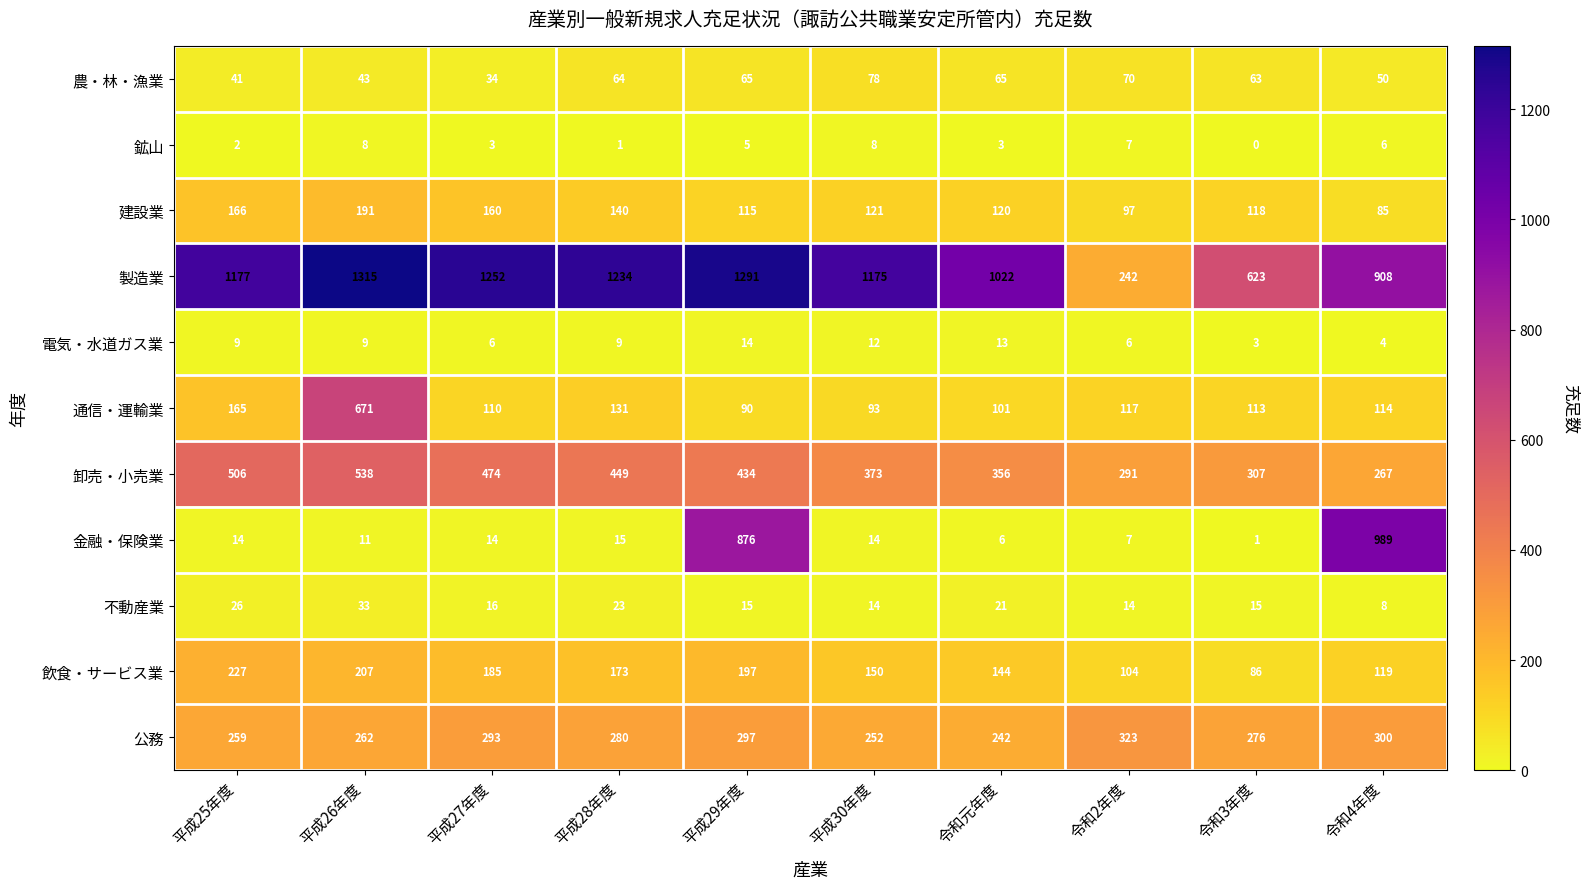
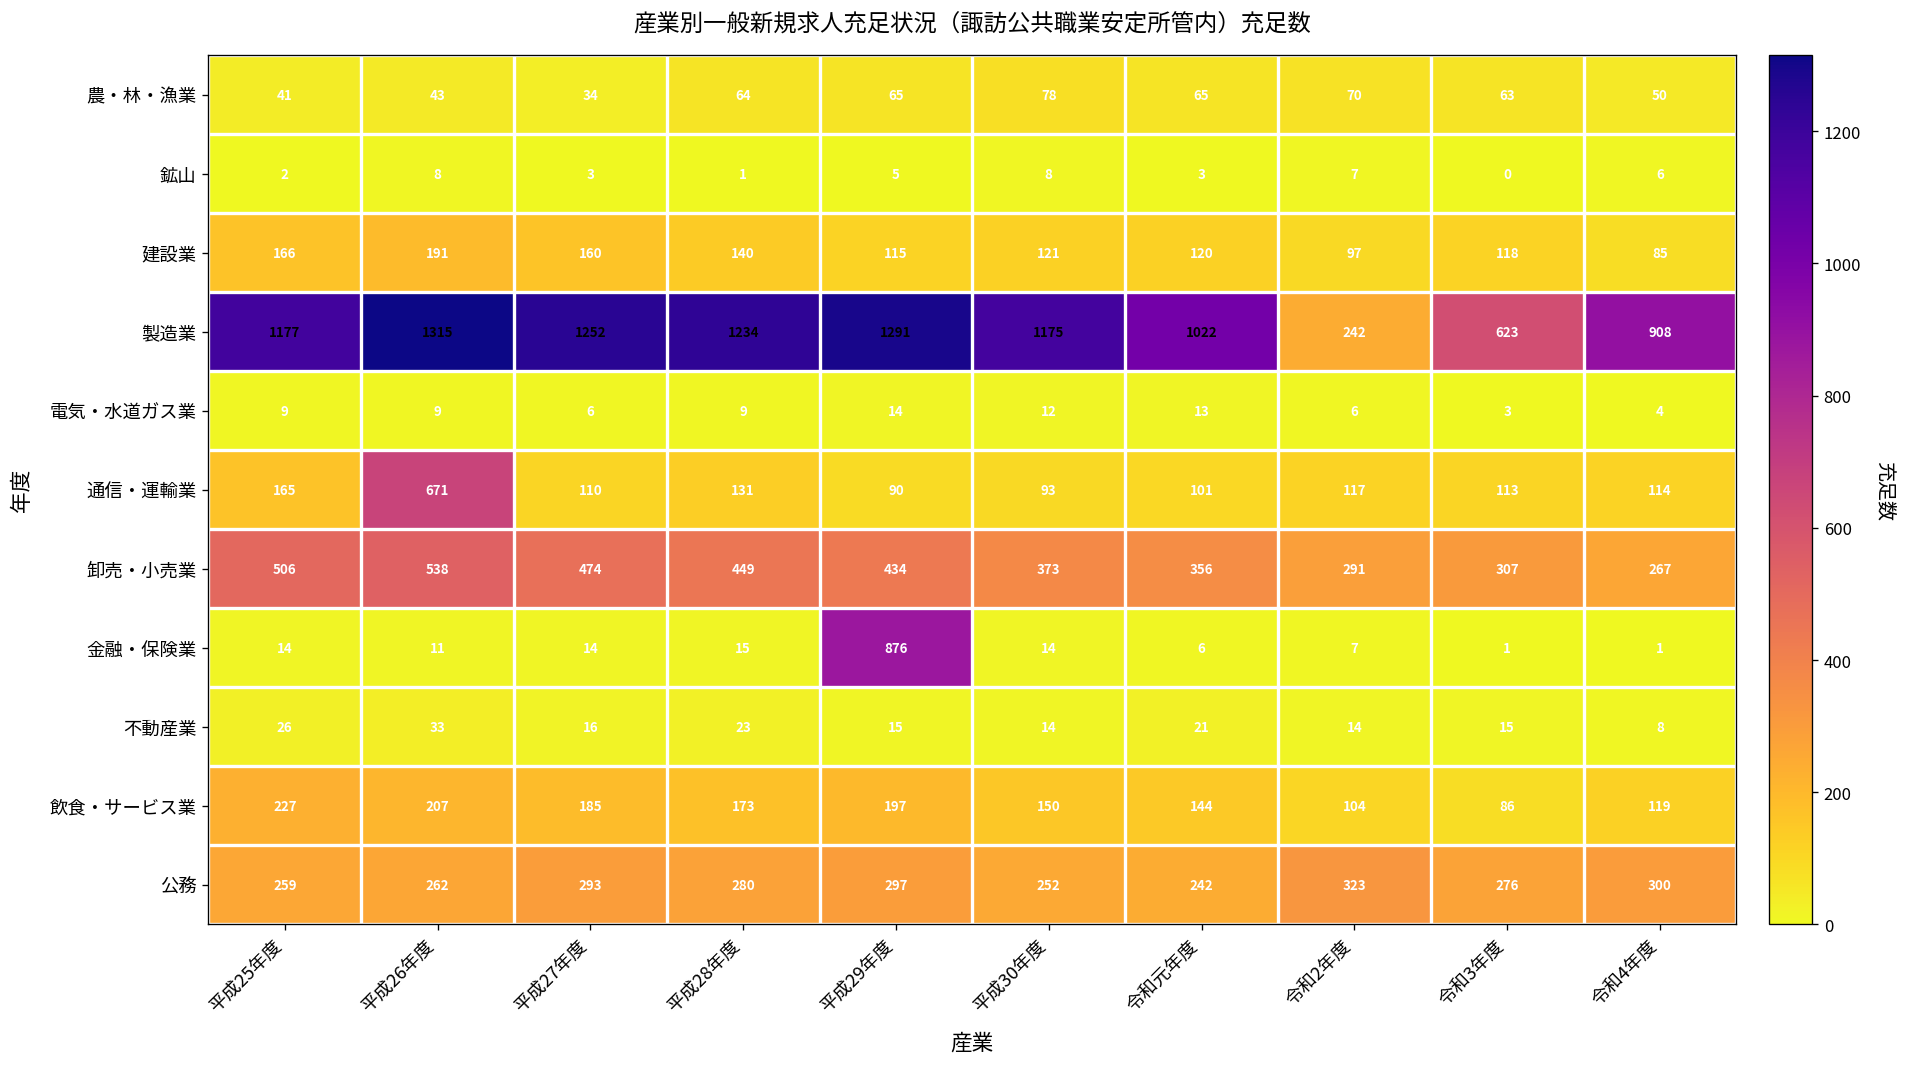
  {
    "農・林・漁業": {
      "平成25年度": 41,
      "平成26年度": 43,
      "平成27年度": 34,
      "平成28年度": 64,
      "平成29年度": 65,
      "平成30年度": 78,
      "令和元年度": 65,
      "令和2年度": 70,
      "令和3年度": 63,
      "令和4年度": 50
    },
    "鉱山": {
      "平成25年度": 2,
      "平成26年度": 8,
      "平成27年度": 3,
      "平成28年度": 1,
      "平成29年度": 5,
      "平成30年度": 8,
      "令和元年度": 3,
      "令和2年度": 7,
      "令和3年度": 0,
      "令和4年度": 6
    },
    "建設業": {
      "平成25年度": 166,
      "平成26年度": 191,
      "平成27年度": 160,
      "平成28年度": 140,
      "平成29年度": 115,
      "平成30年度": 121,
      "令和元年度": 120,
      "令和2年度": 97,
      "令和3年度": 118,
      "令和4年度": 85
    },
    "製造業": {
      "平成25年度": 1177,
      "平成26年度": 1315,
      "平成27年度": 1252,
      "平成28年度": 1234,
      "平成29年度": 1291,
      "平成30年度": 1175,
      "令和元年度": 1022,
      "令和2年度": 242,
      "令和3年度": 623,
      "令和4年度": 908
    },
    "電気・水道ガス業": {
      "平成25年度": 9,
      "平成26年度": 9,
      "平成27年度": 6,
      "平成28年度": 9,
      "平成29年度": 14,
      "平成30年度": 12,
      "令和元年度": 13,
      "令和2年度": 6,
      "令和3年度": 3,
      "令和4年度": 4
    },
    "通信・運輸業": {
      "平成25年度": 165,
      "平成26年度": 671,
      "平成27年度": 110,
      "平成28年度": 131,
      "平成29年度": 90,
      "平成30年度": 93,
      "令和元年度": 101,
      "令和2年度": 117,
      "令和3年度": 113,
      "令和4年度": 114
    },
    "卸売・小売業": {
      "平成25年度": 506,
      "平成26年度": 538,
      "平成27年度": 474,
      "平成28年度": 449,
      "平成29年度": 434,
      "平成30年度": 373,
      "令和元年度": 356,
      "令和2年度": 291,
      "令和3年度": 307,
      "令和4年度": 267
    },
    "金融・保険業": {
      "平成25年度": 14,
      "平成26年度": 11,
      "平成27年度": 14,
      "平成28年度": 15,
      "平成29年度": 876,
      "平成30年度": 14,
      "令和元年度": 6,
      "令和2年度": 7,
      "令和3年度": 1,
-     "令和4年度": 989
+     "令和4年度": 1
    },
    "不動産業": {
      "平成25年度": 26,
      "平成26年度": 33,
      "平成27年度": 16,
      "平成28年度": 23,
      "平成29年度": 15,
      "平成30年度": 14,
      "令和元年度": 21,
      "令和2年度": 14,
      "令和3年度": 15,
      "令和4年度": 8
    },
    "飲食・サービス業": {
      "平成25年度": 227,
      "平成26年度": 207,
      "平成27年度": 185,
      "平成28年度": 173,
      "平成29年度": 197,
      "平成30年度": 150,
      "令和元年度": 144,
      "令和2年度": 104,
      "令和3年度": 86,
      "令和4年度": 119
    },
    "公務": {
      "平成25年度": 259,
      "平成26年度": 262,
      "平成27年度": 293,
      "平成28年度": 280,
      "平成29年度": 297,
      "平成30年度": 252,
      "令和元年度": 242,
      "令和2年度": 323,
      "令和3年度": 276,
      "令和4年度": 300
    }
  }
